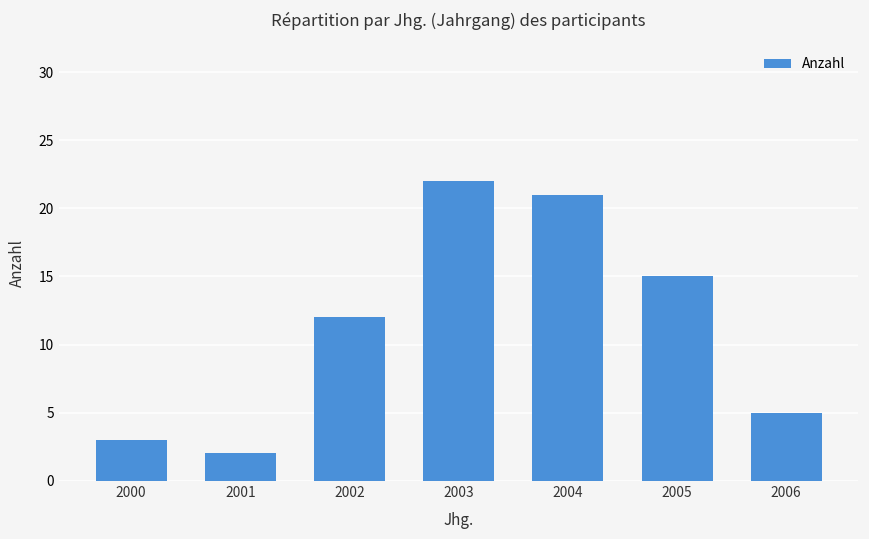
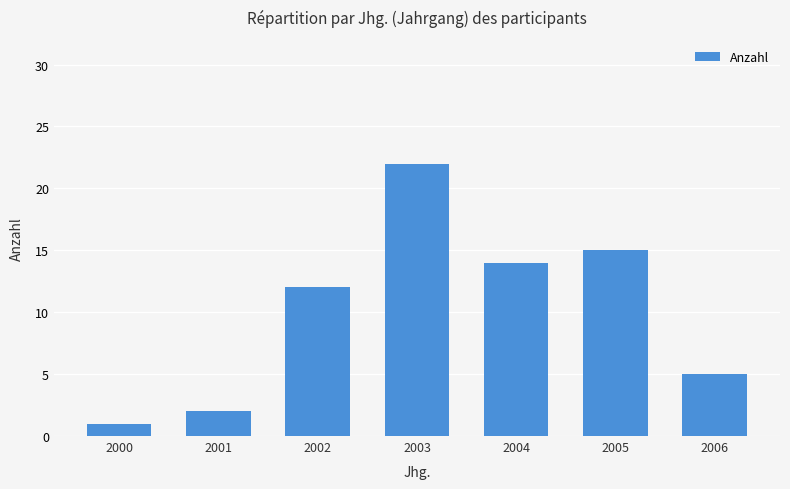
  {
-   "2000": 3,
+   "2000": 1,
    "2001": 2,
    "2002": 12,
    "2003": 22,
-   "2004": 21,
+   "2004": 14,
    "2005": 15,
    "2006": 5
  }
